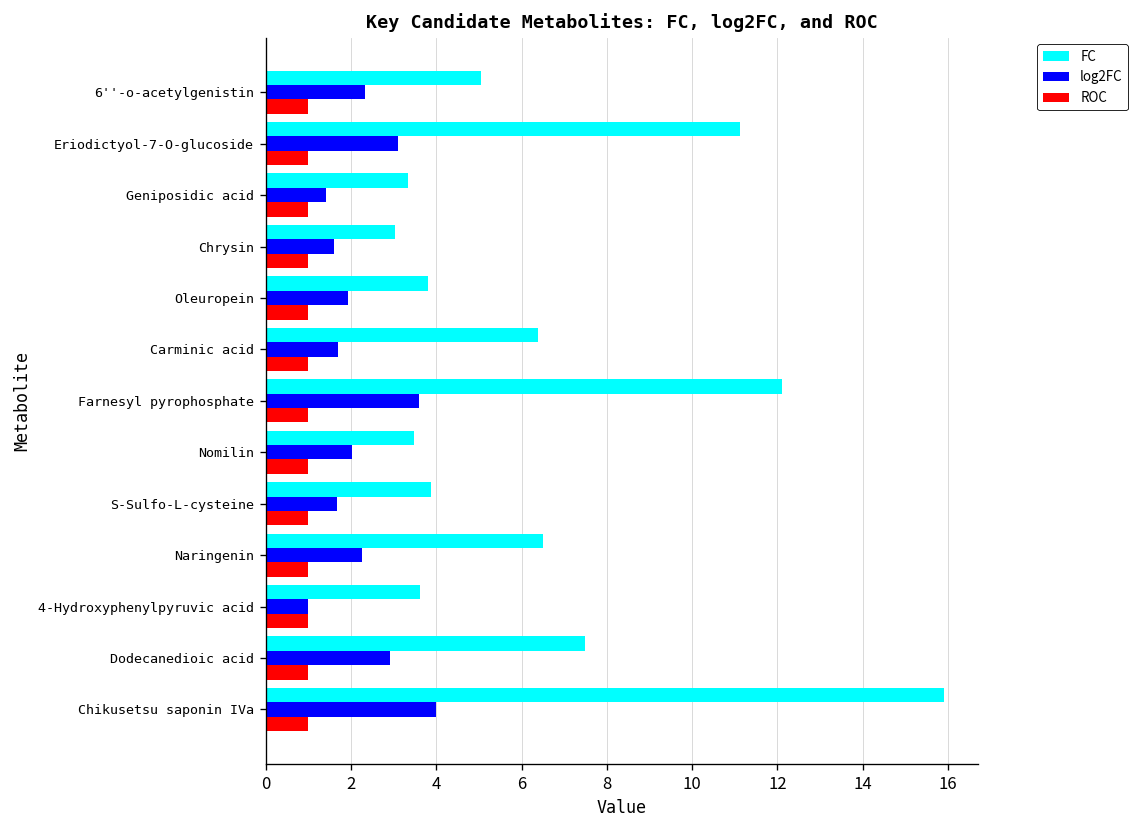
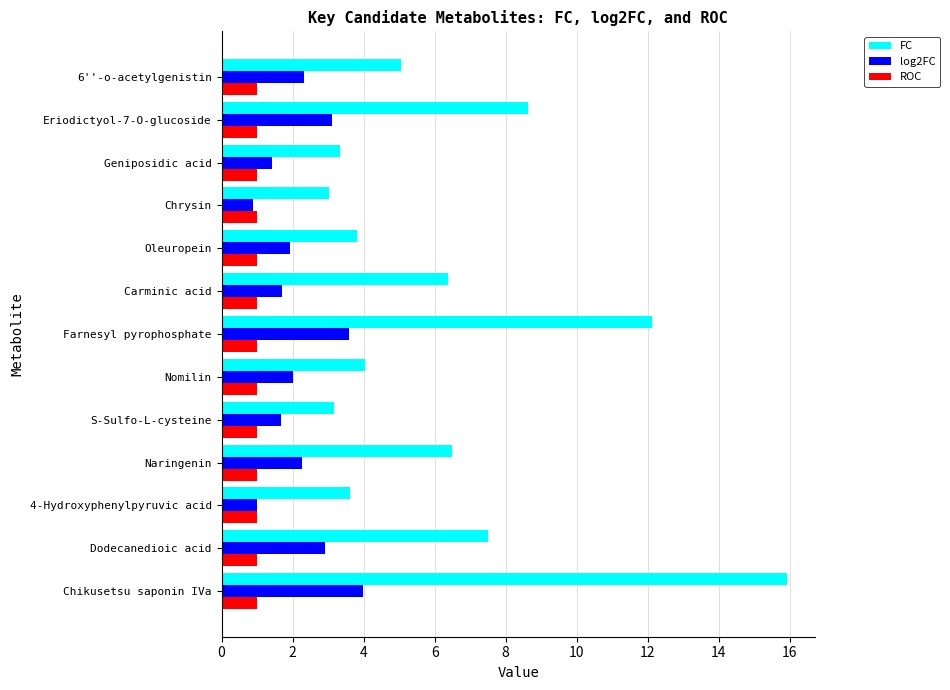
  {
    "FC": {
      "6''-o-acetylgenistin": 5.0,
-     "Eriodictyol-7-O-glucoside": 11.1,
+     "Eriodictyol-7-O-glucoside": 8.6,
      "Geniposidic acid": 3.3,
      "Chrysin": 3.0,
      "Oleuropein": 3.8,
      "Carminic acid": 6.4,
      "Farnesyl pyrophosphate": 12.1,
-     "Nomilin": 3.5,
-     "S-Sulfo-L-cysteine": 3.9,
+     "Nomilin": 4.0,
+     "S-Sulfo-L-cysteine": 3.2,
      "Naringenin": 6.5,
      "4-Hydroxyphenylpyruvic acid": 3.6,
      "Dodecanedioic acid": 7.5,
      "Chikusetsu saponin IVa": 15.9
    },
    "log2FC": {
      "6''-o-acetylgenistin": 2.3,
      "Eriodictyol-7-O-glucoside": 3.1,
      "Geniposidic acid": 1.4,
-     "Chrysin": 1.6,
+     "Chrysin": 0.9,
      "Oleuropein": 1.9,
      "Carminic acid": 1.7,
      "Farnesyl pyrophosphate": 3.6,
      "Nomilin": 2.0,
      "S-Sulfo-L-cysteine": 1.7,
      "Naringenin": 2.3,
      "4-Hydroxyphenylpyruvic acid": 1.0,
      "Dodecanedioic acid": 2.9,
      "Chikusetsu saponin IVa": 4.0
    },
    "ROC": {
      "6''-o-acetylgenistin": 1.0,
      "Eriodictyol-7-O-glucoside": 1.0,
      "Geniposidic acid": 1.0,
      "Chrysin": 1.0,
      "Oleuropein": 1.0,
      "Carminic acid": 1.0,
      "Farnesyl pyrophosphate": 1.0,
      "Nomilin": 1.0,
      "S-Sulfo-L-cysteine": 1.0,
      "Naringenin": 1.0,
      "4-Hydroxyphenylpyruvic acid": 1.0,
      "Dodecanedioic acid": 1.0,
      "Chikusetsu saponin IVa": 1.0
    }
  }
